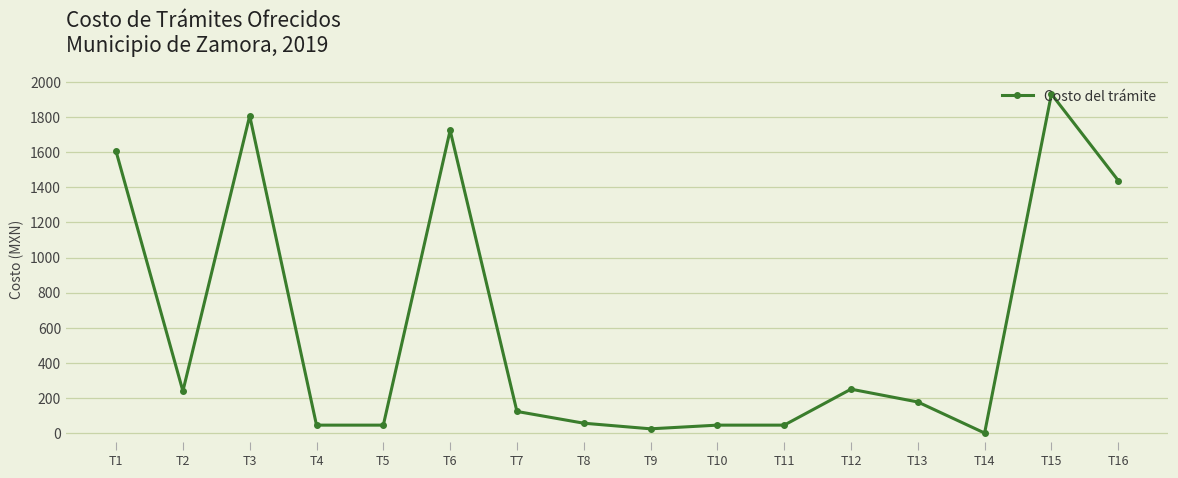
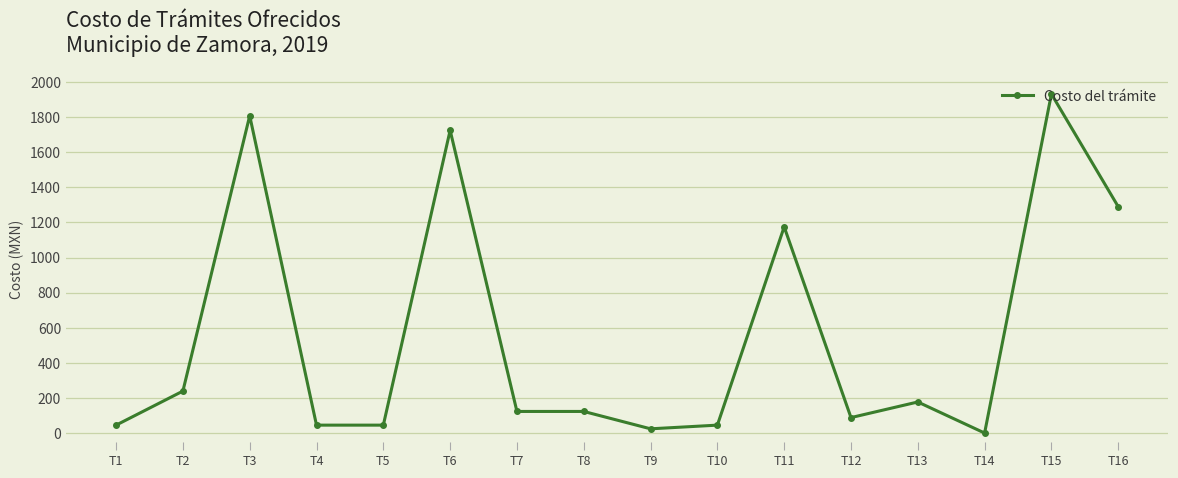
  {
-   "T1": 1610,
+   "T1": 50,
    "T2": 240,
    "T3": 1810,
    "T4": 50,
    "T5": 50,
    "T6": 1730,
    "T7": 120,
-   "T8": 60,
+   "T8": 120,
    "T9": 20,
    "T10": 50,
-   "T11": 50,
-   "T12": 250,
+   "T11": 1180,
+   "T12": 90,
    "T13": 180,
    "T14": 0,
    "T15": 1930,
-   "T16": 1440
+   "T16": 1290
  }
